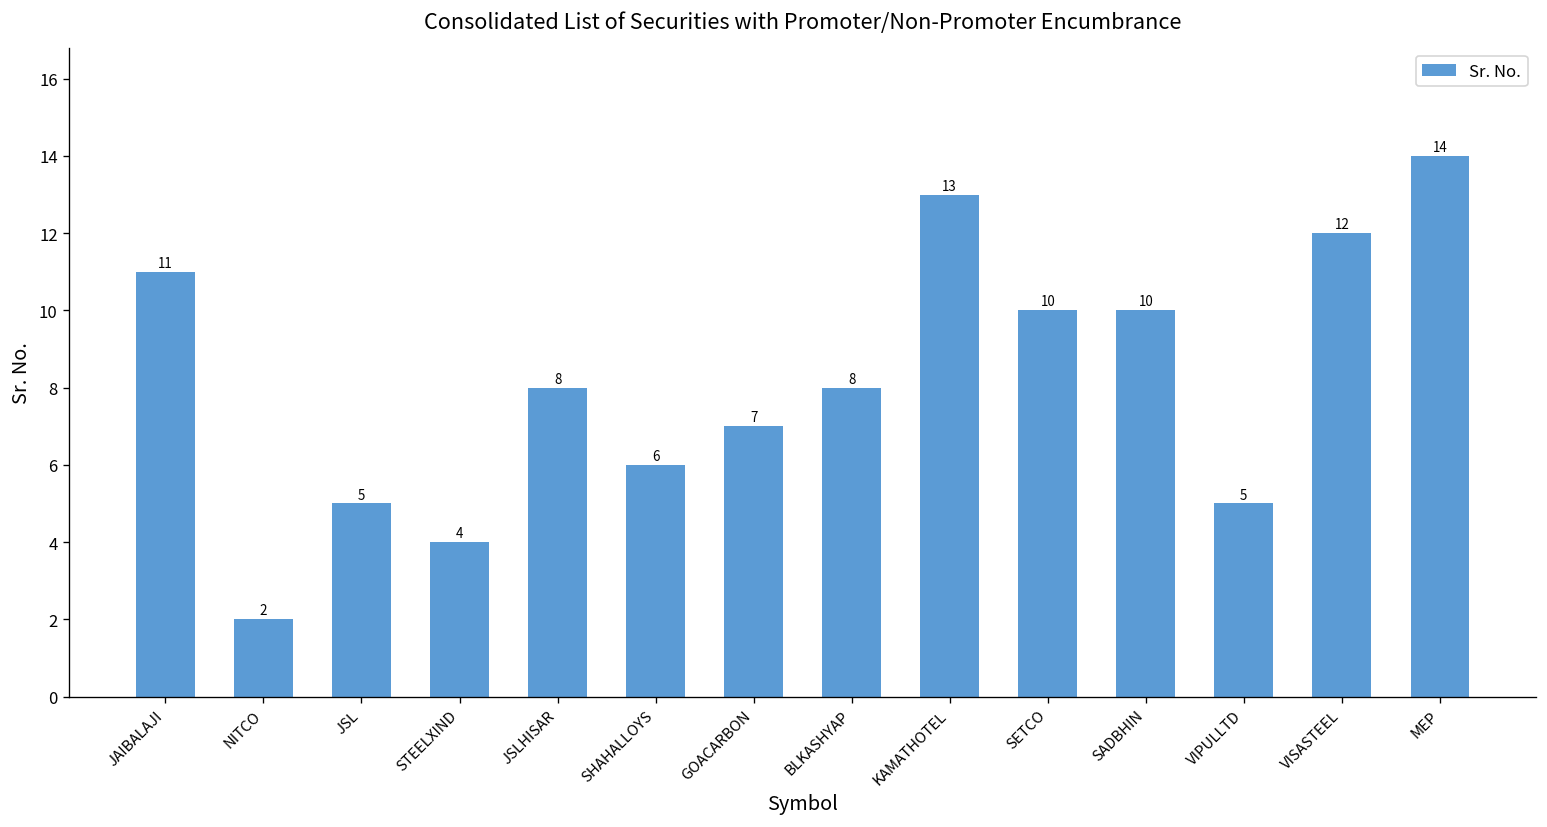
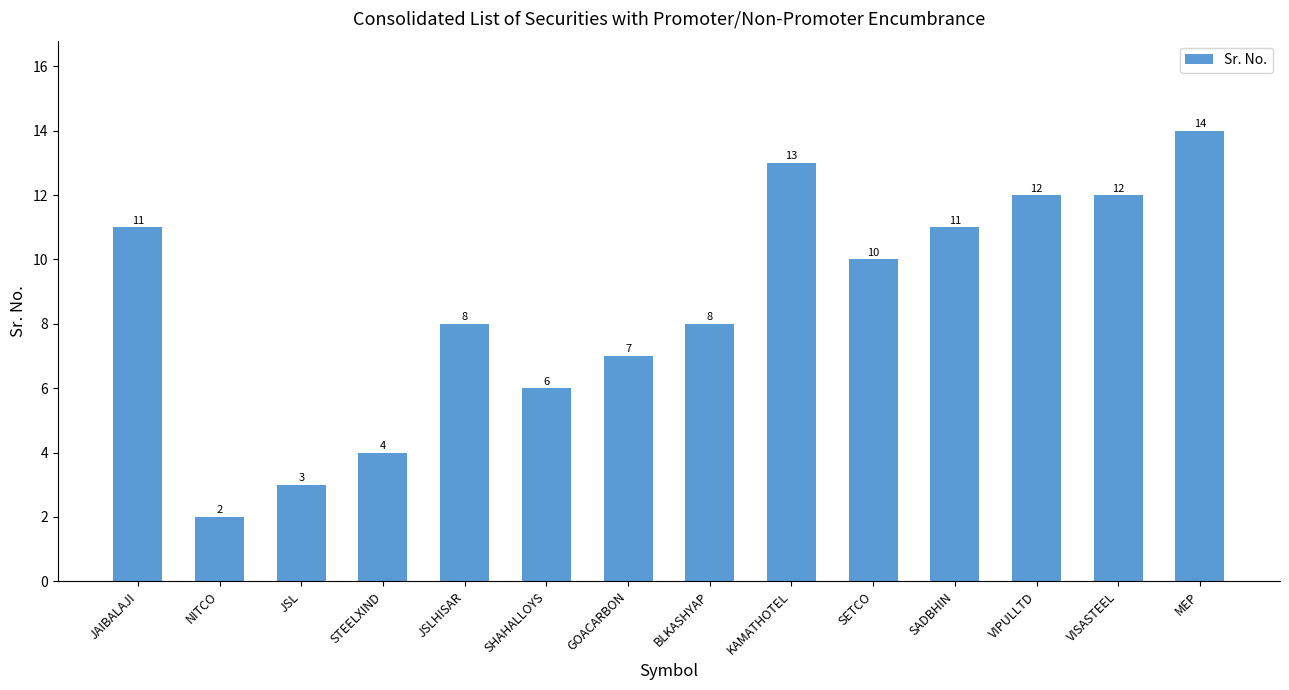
  {
    "JAIBALAJI": 11,
    "NITCO": 2,
-   "JSL": 5,
+   "JSL": 3,
    "STEELXIND": 4,
    "JSLHISAR": 8,
    "SHAHALLOYS": 6,
    "GOACARBON": 7,
    "BLKASHYAP": 8,
    "KAMATHOTEL": 13,
    "SETCO": 10,
-   "SADBHIN": 10,
-   "VIPULLTD": 5,
+   "SADBHIN": 11,
+   "VIPULLTD": 12,
    "VISASTEEL": 12,
    "MEP": 14
  }
